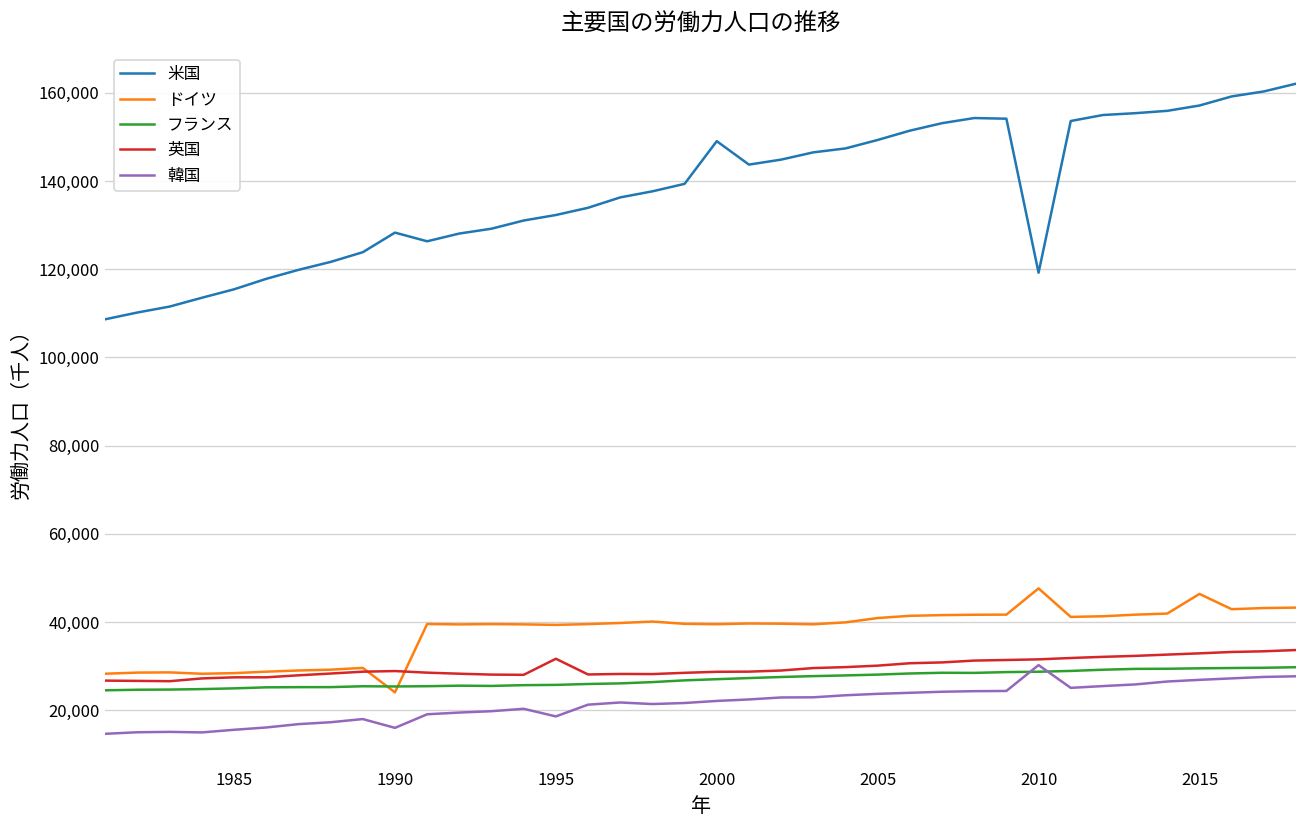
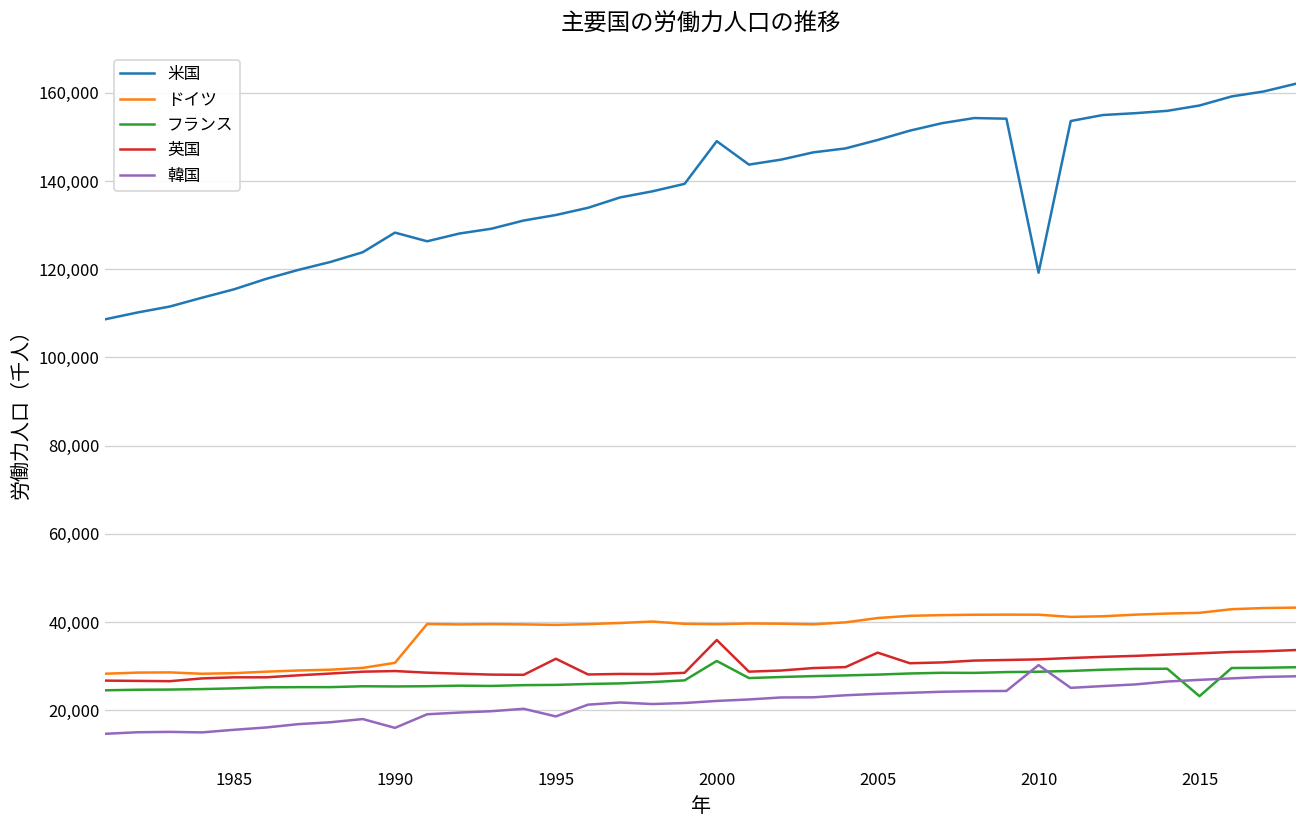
  {
    "米国": {
      "1985": "115,000",
      "1990": "128,000",
      "1995": "132,000",
      "2000": "149,000",
      "2005": "149,000",
      "2010": "119,000",
      "2015": "157,000"
    },
    "ドイツ": {
      "1985": "28,000",
-     "1990": "24,000",
+     "1990": "31,000",
      "1995": "39,000",
      "2000": "40,000",
      "2005": "41,000",
-     "2010": "48,000",
-     "2015": "46,000"
+     "2010": "42,000",
+     "2015": "42,000"
    },
    "フランス": {
      "1985": "25,000",
      "1990": "25,000",
      "1995": "26,000",
-     "2000": "27,000",
+     "2000": "31,000",
      "2005": "28,000",
      "2010": "29,000",
-     "2015": "30,000"
+     "2015": "23,000"
    },
    "英国": {
      "1985": "27,000",
      "1990": "29,000",
      "1995": "32,000",
-     "2000": "29,000",
-     "2005": "30,000",
+     "2000": "36,000",
+     "2005": "33,000",
      "2010": "32,000",
      "2015": "33,000"
    },
    "韓国": {
      "1985": "16,000",
      "1990": "16,000",
      "1995": "19,000",
      "2000": "22,000",
      "2005": "24,000",
      "2010": "30,000",
      "2015": "27,000"
    }
  }
